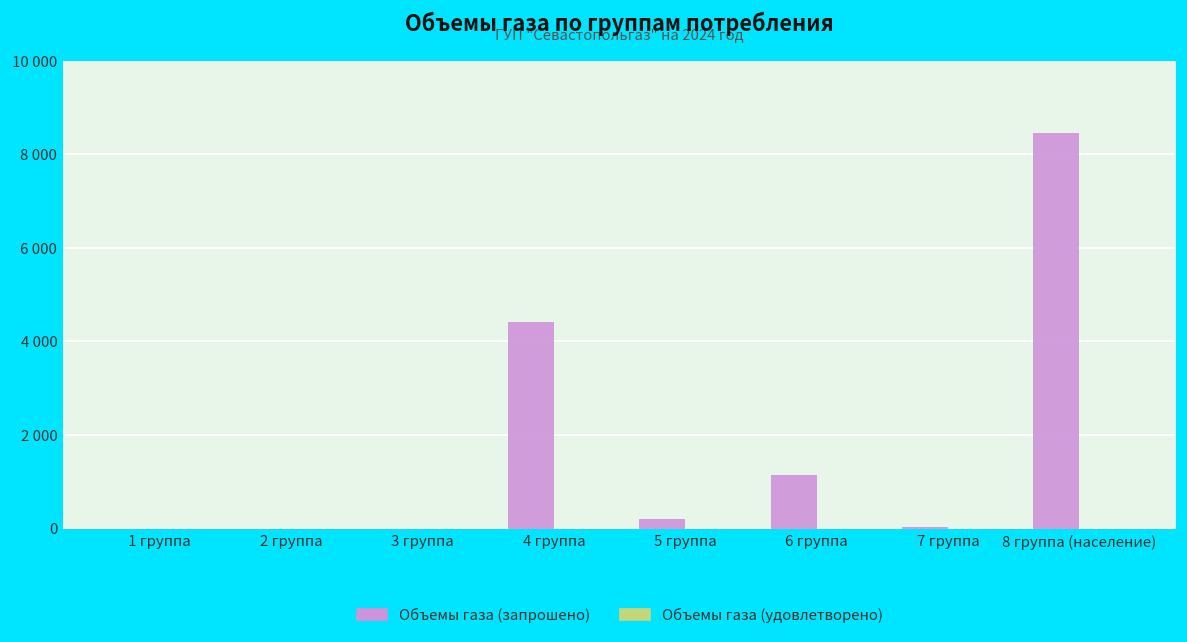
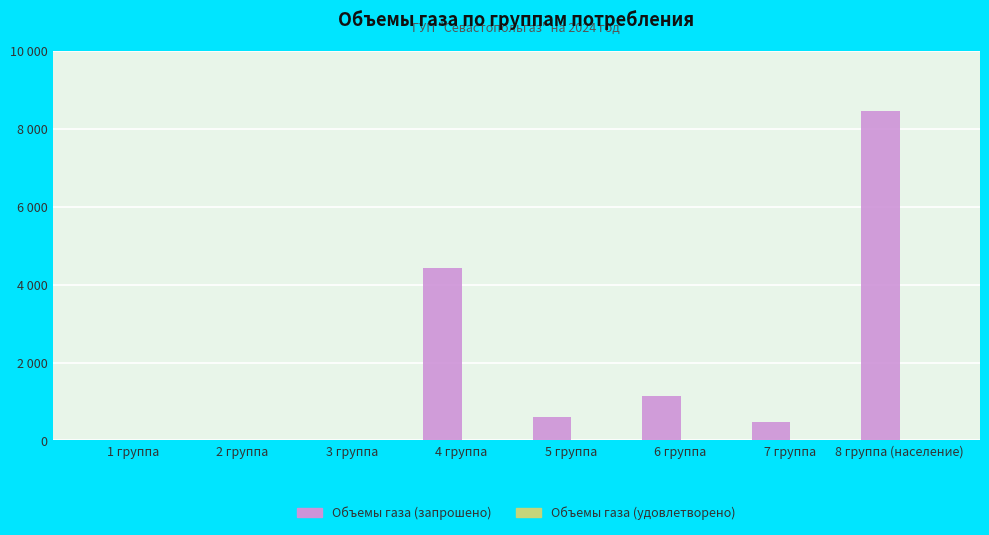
  {
    "Объемы газа (запрошено)": {
      "1 группа": 0,
      "2 группа": 0,
      "3 группа": 0,
      "4 группа": 4400,
-     "5 группа": 200,
+     "5 группа": 600,
      "6 группа": 1100,
-     "7 группа": 0,
+     "7 группа": 500,
      "8 группа (население)": 8500
    },
    "Объемы газа (удовлетворено)": {
      "1 группа": 0,
      "2 группа": 0,
      "3 группа": 0,
      "4 группа": 0,
      "5 группа": 0,
      "6 группа": 0,
      "7 группа": 0,
      "8 группа (население)": 0
    }
  }
